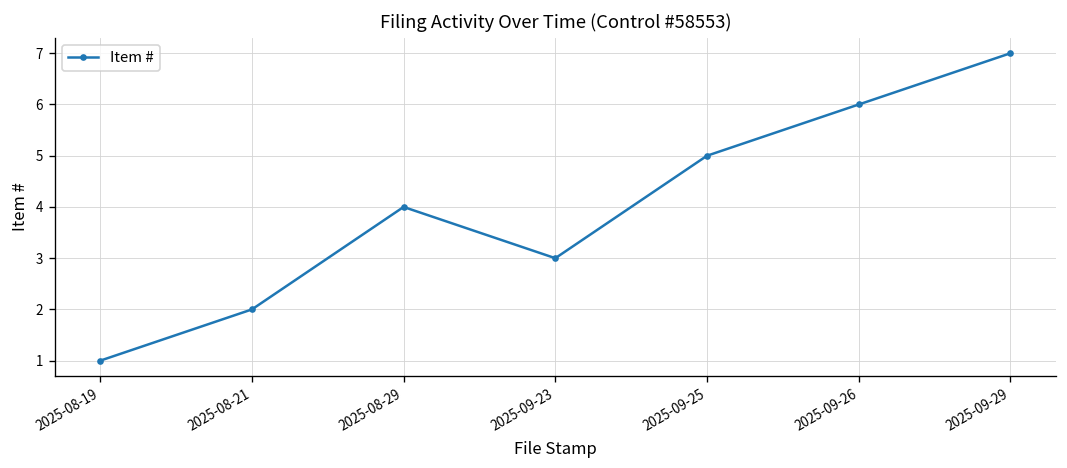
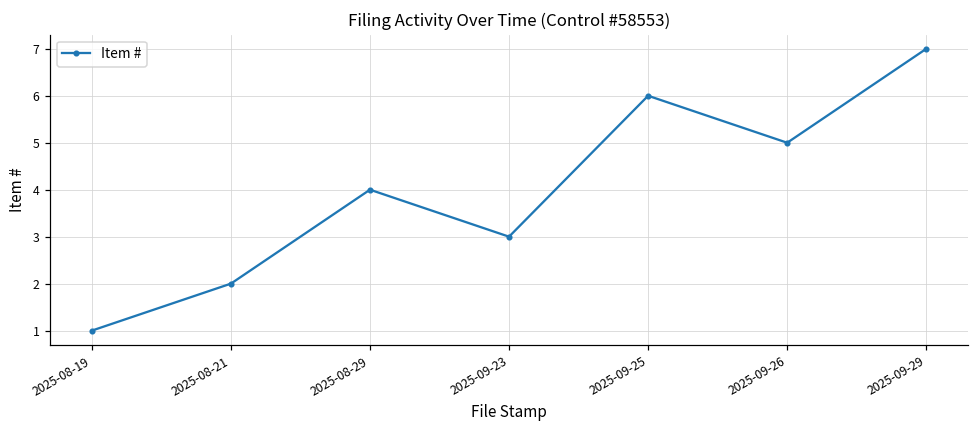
  {
    "2025-08-19": 1,
    "2025-08-21": 2,
    "2025-08-29": 4,
    "2025-09-23": 3,
-   "2025-09-25": 5,
-   "2025-09-26": 6,
+   "2025-09-25": 6,
+   "2025-09-26": 5,
    "2025-09-29": 7
  }
